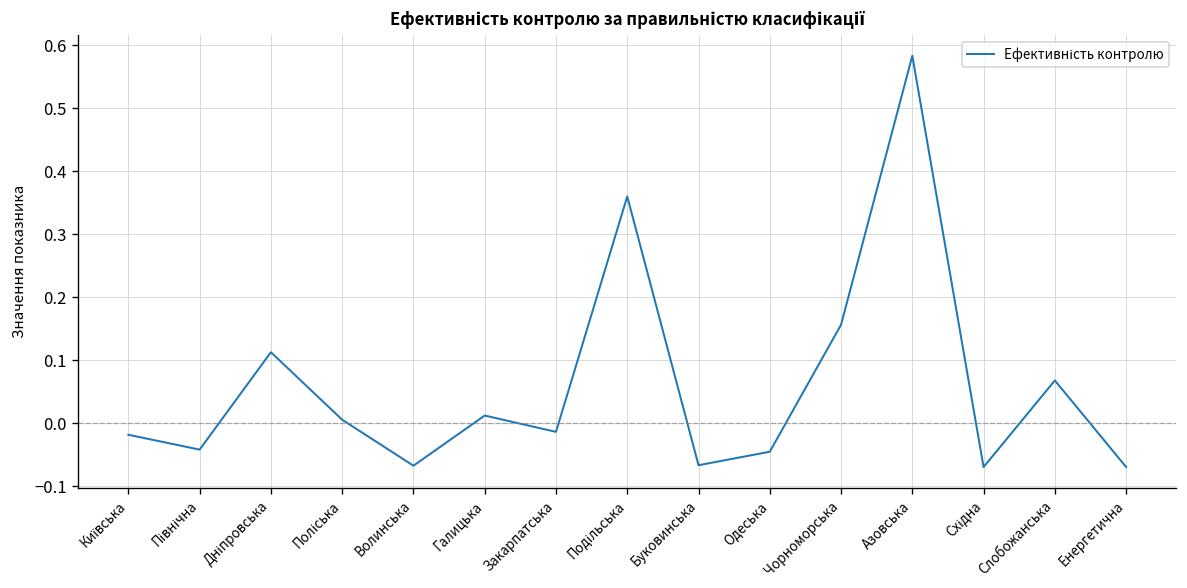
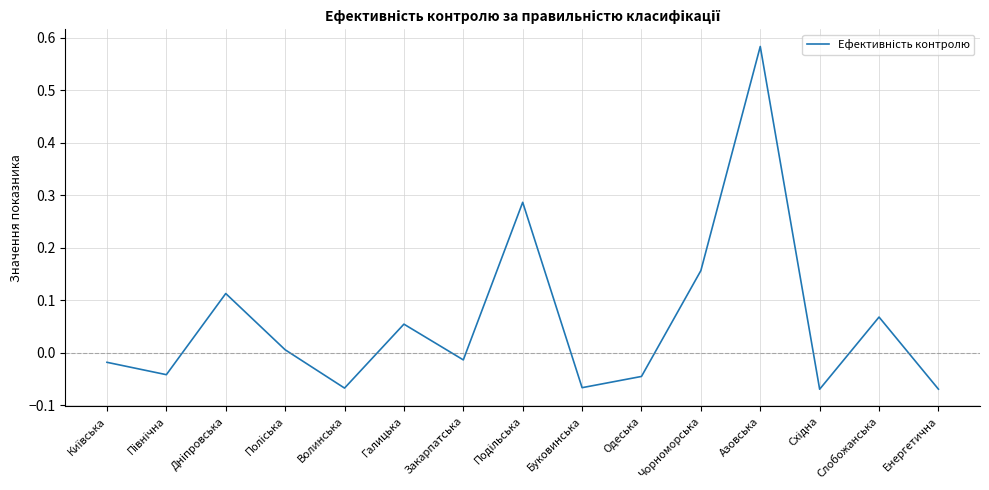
  {
    "Київська": -0.02,
    "Північна": -0.04,
    "Дніпровська": 0.11,
    "Поліська": 0.01,
    "Волинська": -0.07,
-   "Галицька": 0.01,
+   "Галицька": 0.05,
    "Закарпатська": -0.01,
-   "Подільська": 0.36,
+   "Подільська": 0.29,
    "Буковинська": -0.07,
    "Одеська": -0.04,
    "Чорноморська": 0.16,
    "Азовська": 0.58,
    "Східна": -0.07,
    "Слобожанська": 0.07,
    "Енергетична": -0.07
  }
